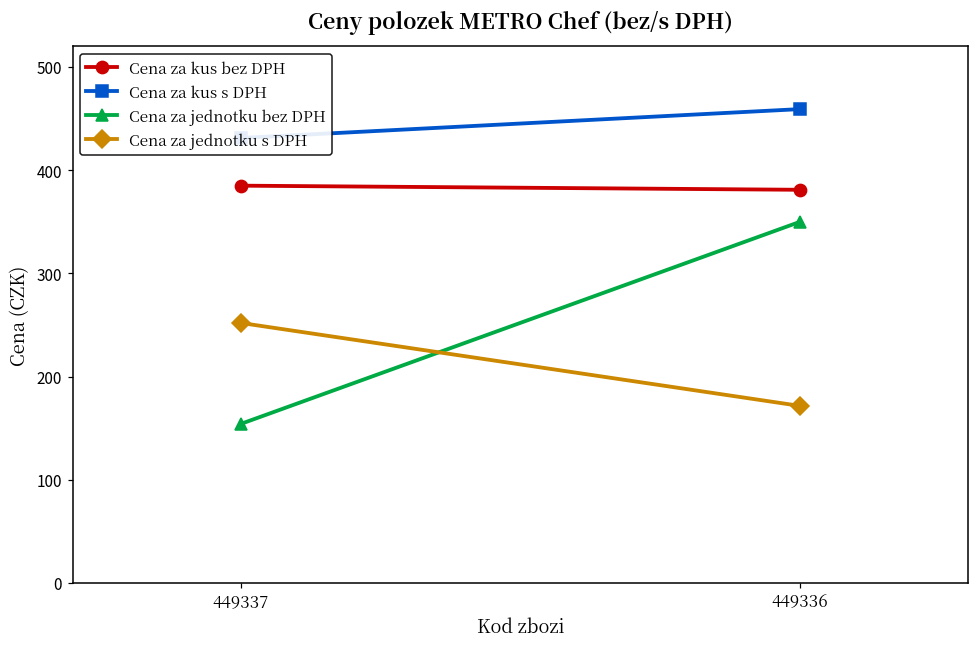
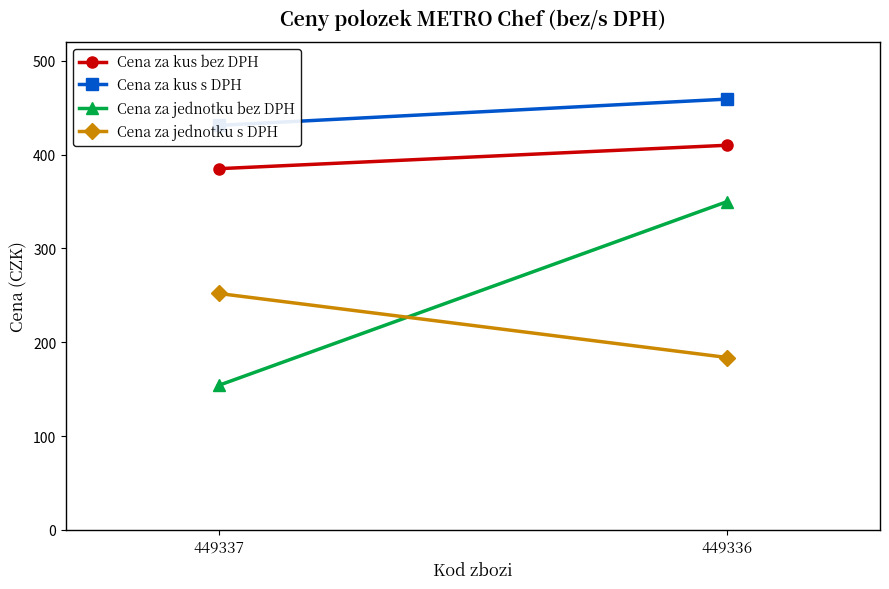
  {
    "Cena za kus bez DPH": {
      "449337": 390,
-     "449336": 380
+     "449336": 410
    },
    "Cena za kus s DPH": {
      "449336": 460
    },
    "Cena za jednotku bez DPH": {
      "449337": 150,
      "449336": 350
    },
    "Cena za jednotku s DPH": {
      "449337": 250,
-     "449336": 170
+     "449336": 180
    }
  }
